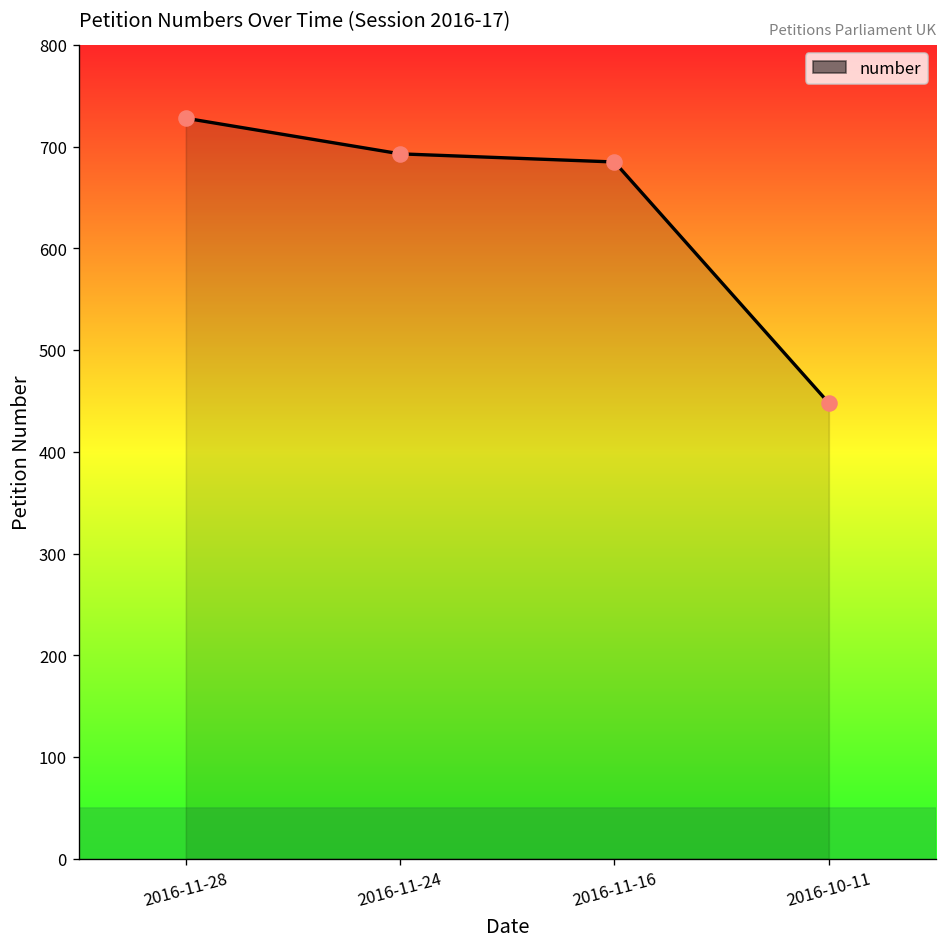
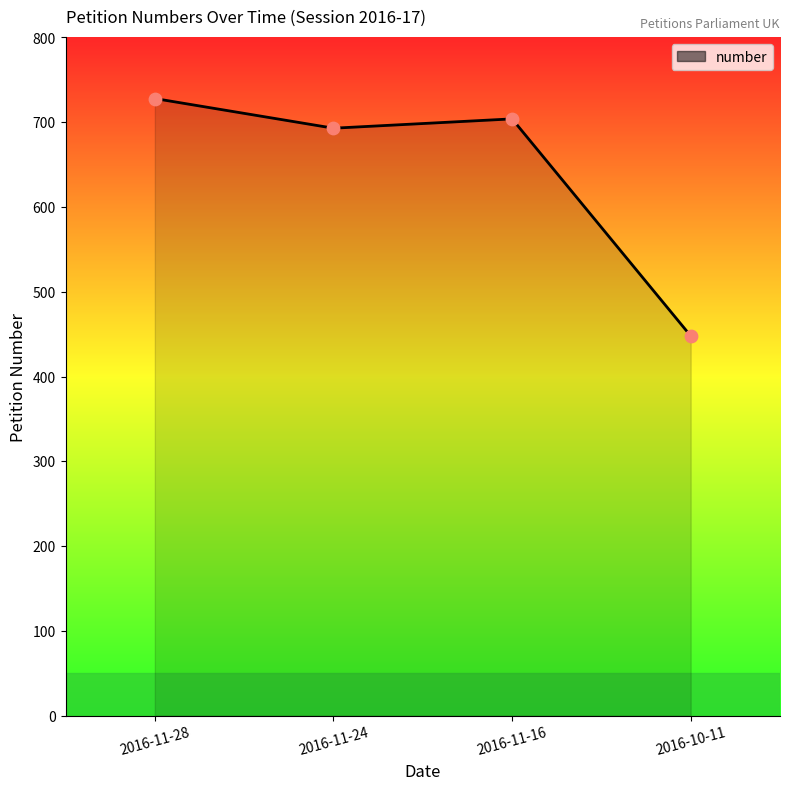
  {
    "2016-11-28": 730,
    "2016-11-24": 690,
-   "2016-11-16": 690,
+   "2016-11-16": 700,
    "2016-10-11": 450
  }
